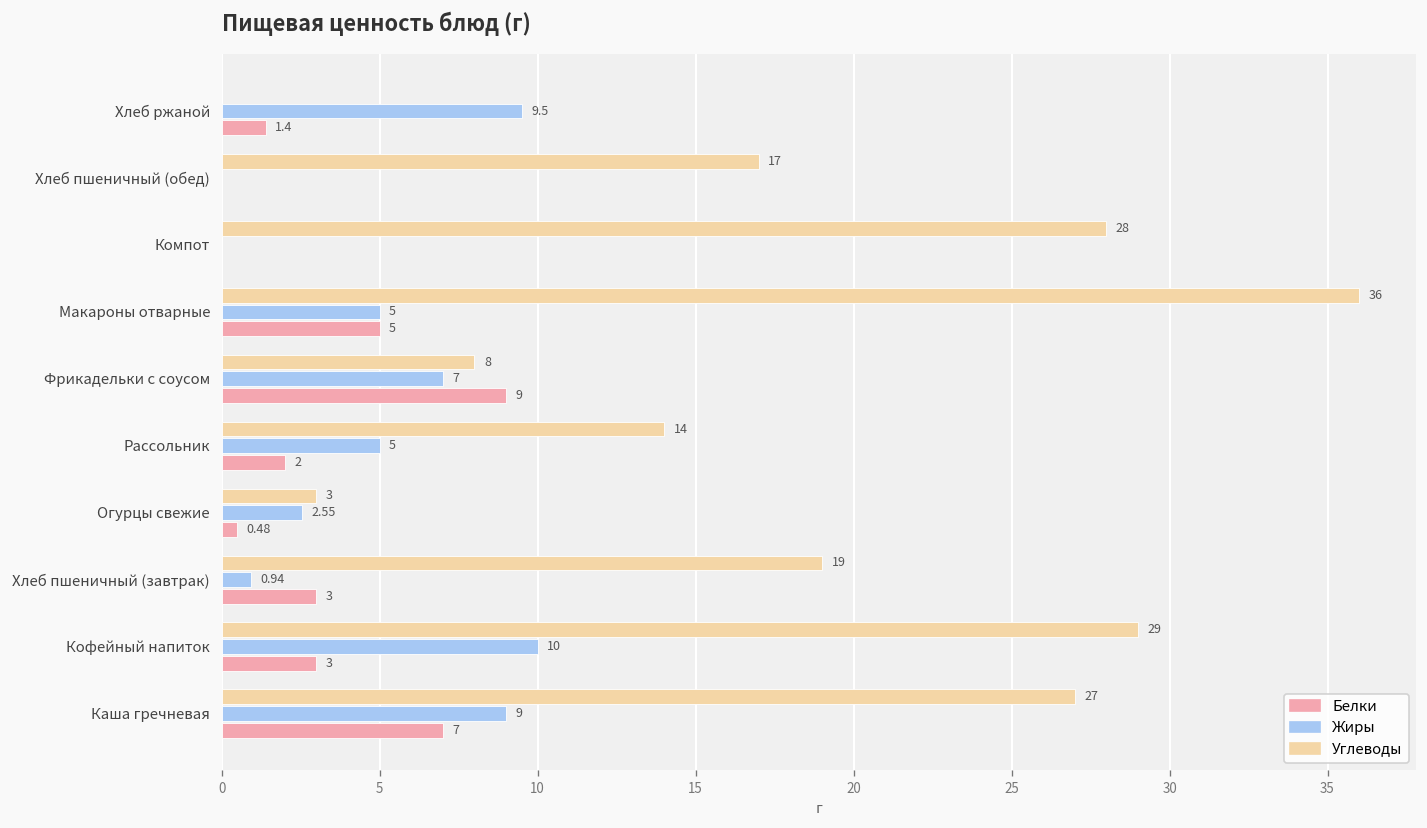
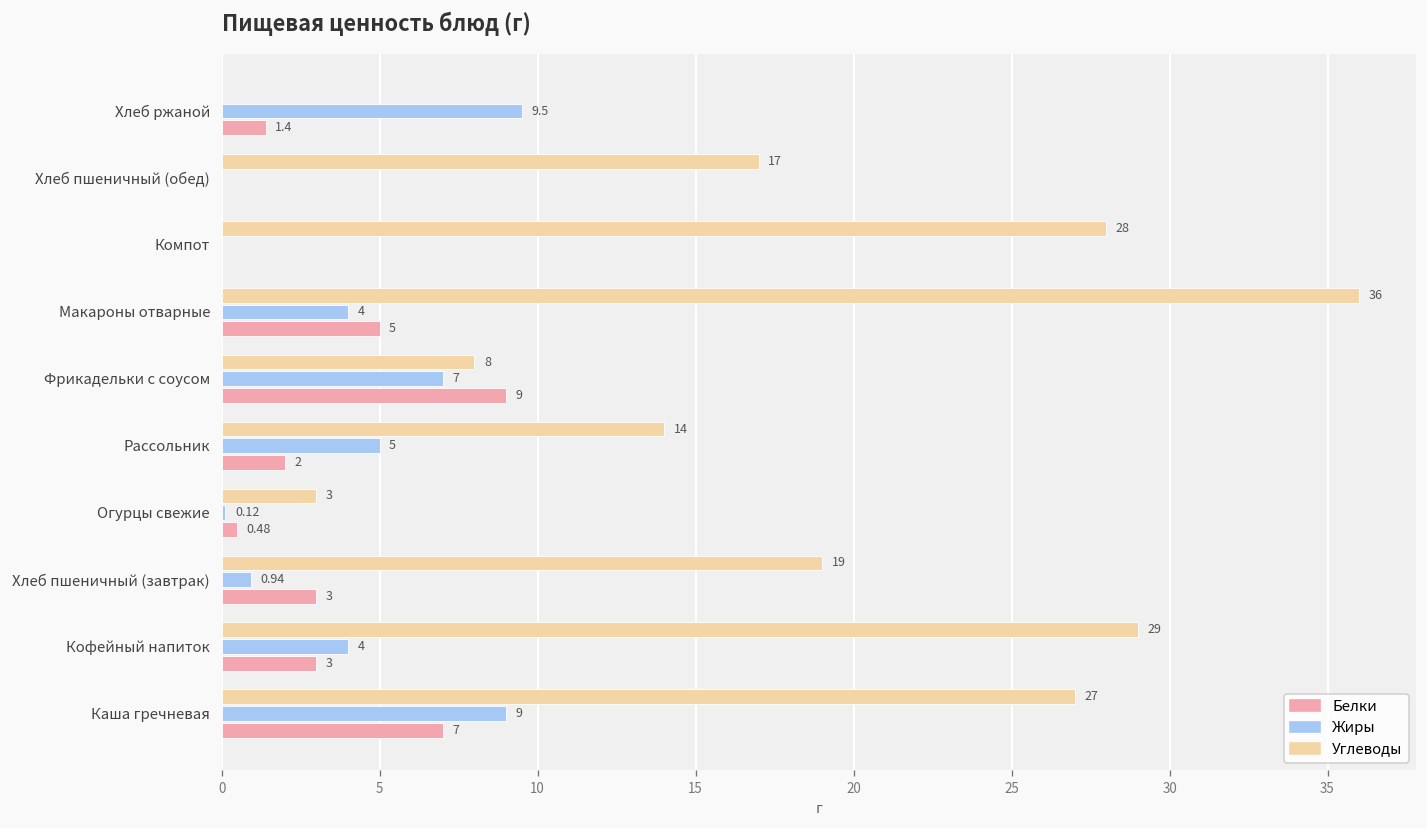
  {
    "Жиры": {
      "Хлеб ржаной": 9.5,
-     "Макароны отварные": 5,
+     "Макароны отварные": 4,
      "Фрикадельки с соусом": 7,
      "Рассольник": 5,
-     "Огурцы свежие": 2.55,
+     "Огурцы свежие": 0.12,
      "Хлеб пшеничный (завтрак)": 0.94,
-     "Кофейный напиток": 10,
+     "Кофейный напиток": 4,
      "Каша гречневая": 9
    }
  }
